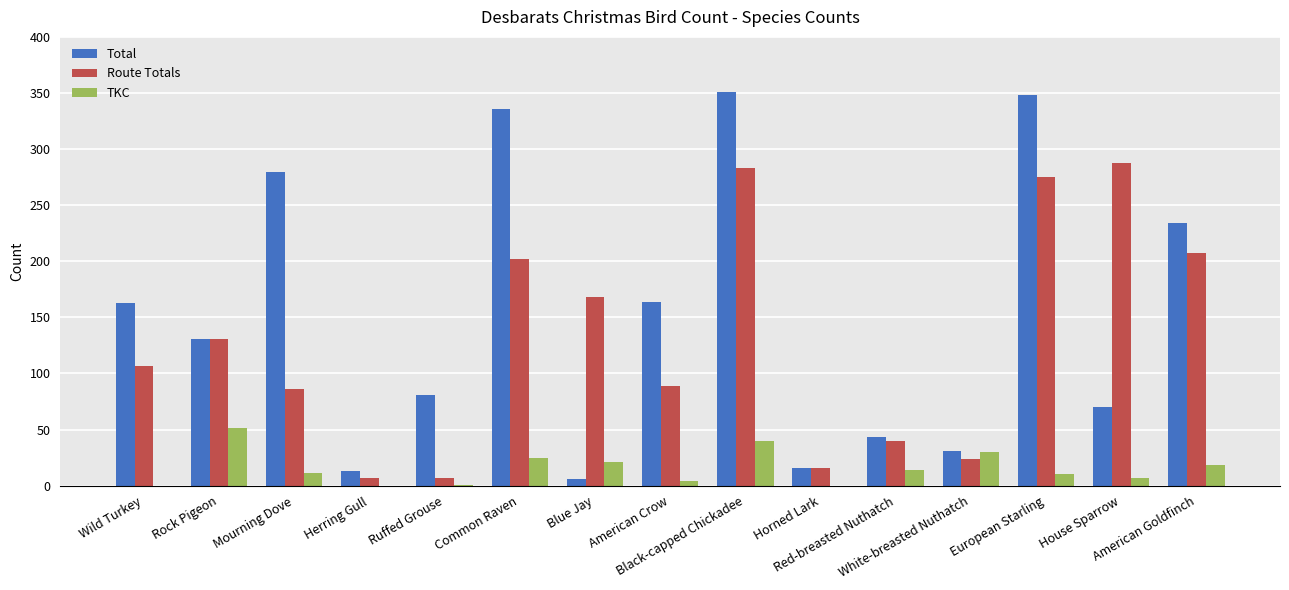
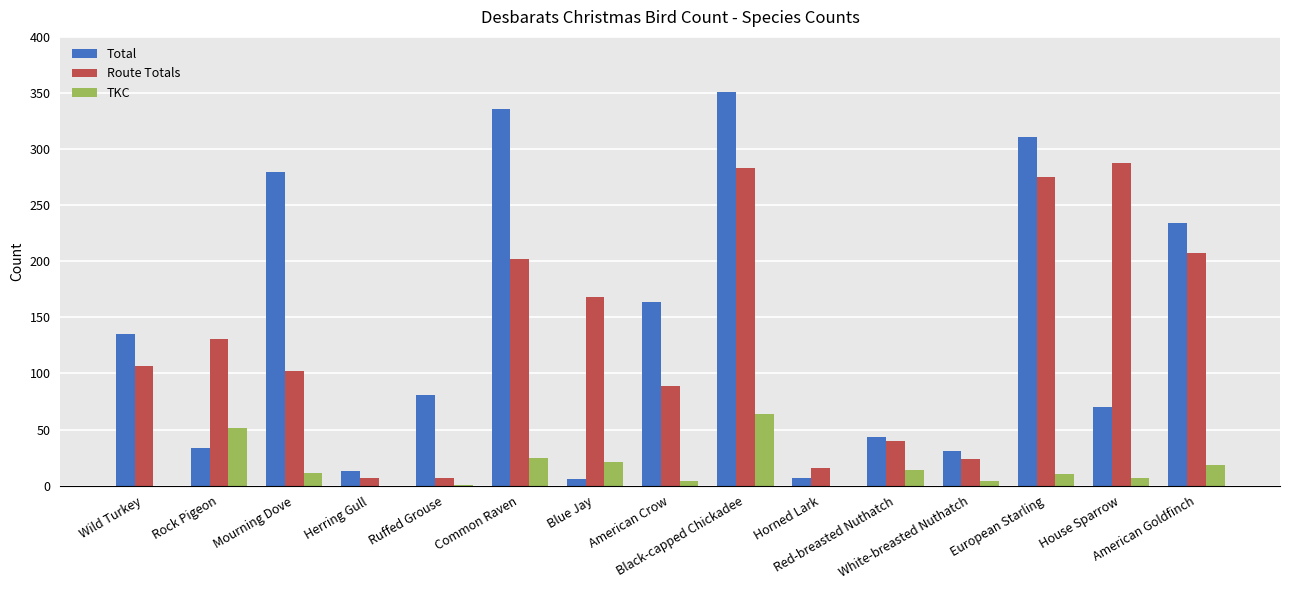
  {
    "Total": {
-     "Wild Turkey": 163,
-     "Rock Pigeon": 131,
+     "Wild Turkey": 135,
+     "Rock Pigeon": 34,
      "Mourning Dove": 280,
      "Herring Gull": 13,
      "Ruffed Grouse": 81,
      "Common Raven": 336,
      "Blue Jay": 6,
      "American Crow": 164,
      "Black-capped Chickadee": 351,
-     "Horned Lark": 16,
+     "Horned Lark": 7,
      "Red-breasted Nuthatch": 43,
      "White-breasted Nuthatch": 31,
-     "European Starling": 348,
+     "European Starling": 311,
      "House Sparrow": 70,
      "American Goldfinch": 234
    },
    "Route Totals": {
      "Wild Turkey": 107,
      "Rock Pigeon": 131,
-     "Mourning Dove": 86,
+     "Mourning Dove": 102,
      "Herring Gull": 7,
      "Ruffed Grouse": 7,
      "Common Raven": 202,
      "Blue Jay": 168,
      "American Crow": 89,
      "Black-capped Chickadee": 283,
      "Horned Lark": 16,
      "Red-breasted Nuthatch": 40,
      "White-breasted Nuthatch": 24,
      "European Starling": 275,
      "House Sparrow": 288,
      "American Goldfinch": 207
    },
    "TKC": {
      "Wild Turkey": 0,
      "Rock Pigeon": 51,
      "Mourning Dove": 11,
      "Herring Gull": 0,
      "Common Raven": 25,
      "Blue Jay": 21,
      "American Crow": 4,
-     "Black-capped Chickadee": 40,
+     "Black-capped Chickadee": 64,
      "Horned Lark": 0,
      "Red-breasted Nuthatch": 14,
-     "White-breasted Nuthatch": 30,
+     "White-breasted Nuthatch": 4,
      "European Starling": 10,
      "House Sparrow": 7,
      "American Goldfinch": 18
    }
  }
